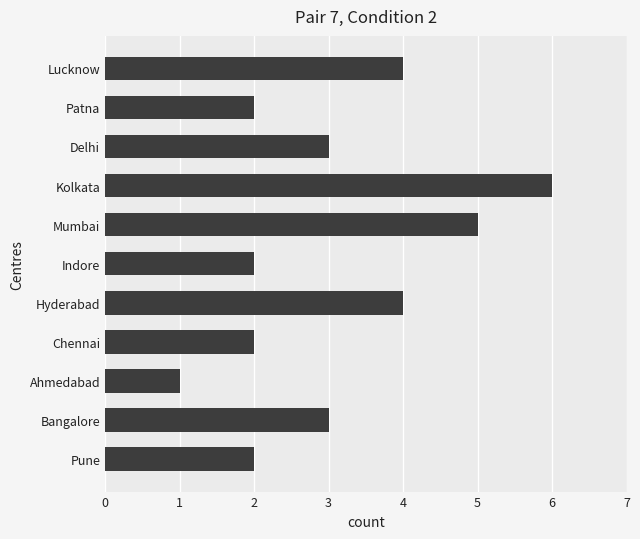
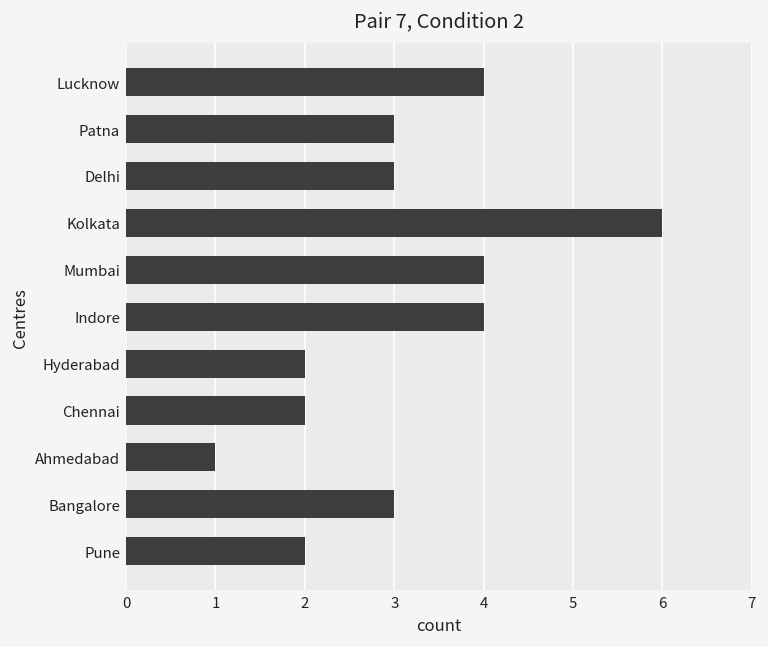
  {
    "Lucknow": 4,
-   "Patna": 2,
+   "Patna": 3,
    "Delhi": 3,
    "Kolkata": 6,
-   "Mumbai": 5,
-   "Indore": 2,
-   "Hyderabad": 4,
+   "Mumbai": 4,
+   "Indore": 4,
+   "Hyderabad": 2,
    "Chennai": 2,
    "Ahmedabad": 1,
    "Bangalore": 3,
    "Pune": 2
  }
